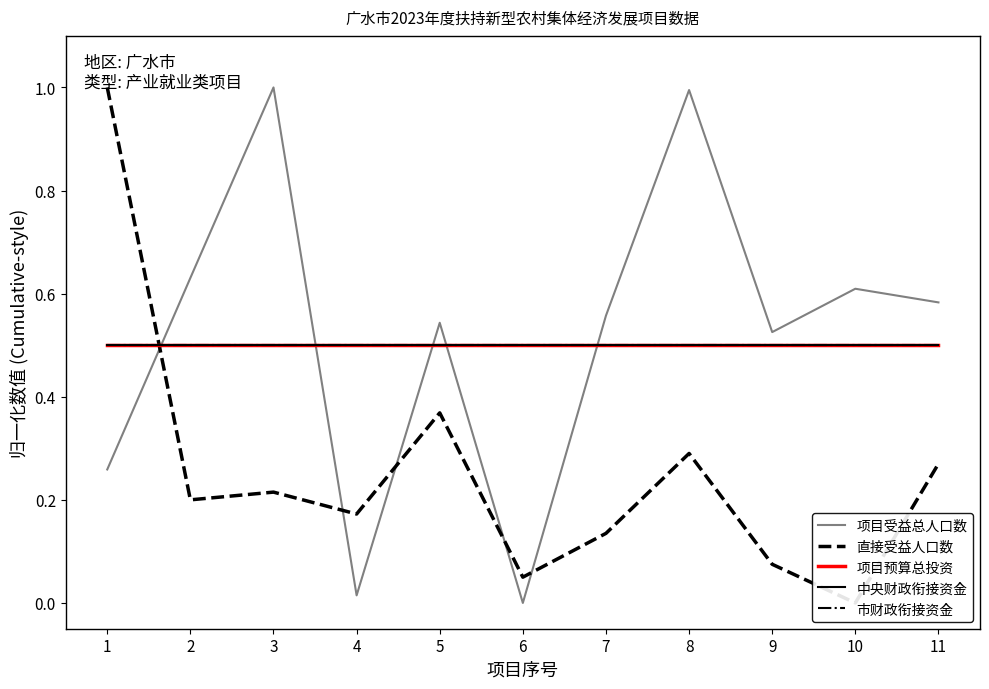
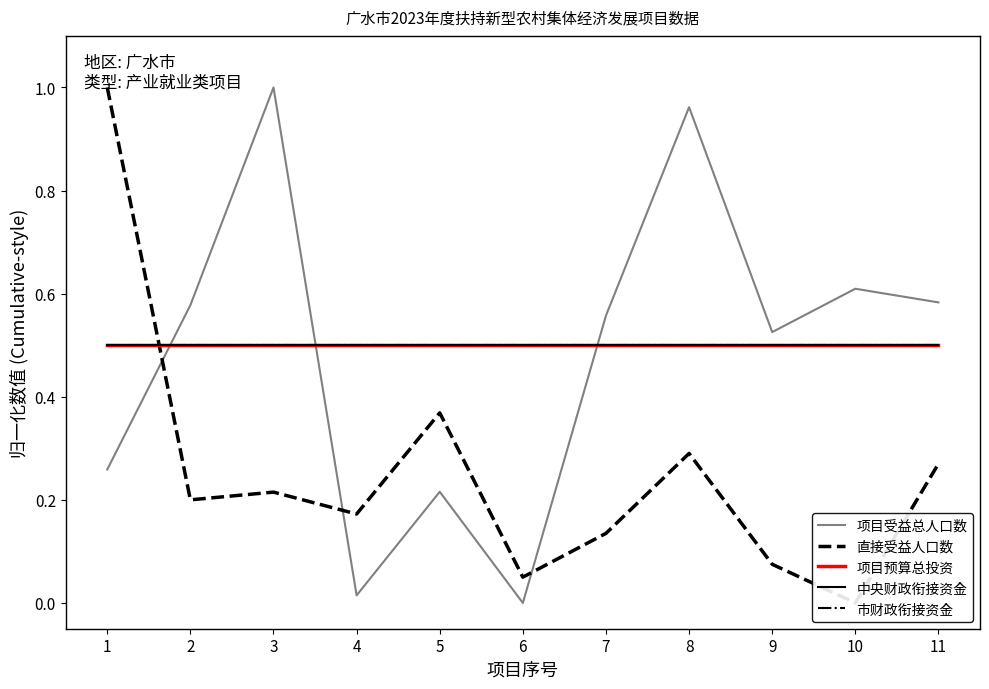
  {
    "项目受益总人口数": {
      "1": 0.26,
-     "2": 0.63,
+     "2": 0.58,
      "3": 1.00,
      "4": 0.01,
-     "5": 0.54,
+     "5": 0.22,
      "6": 0.00,
      "7": 0.56,
-     "8": 0.99,
+     "8": 0.96,
      "9": 0.53,
      "10": 0.61,
      "11": 0.58
    }
  }
